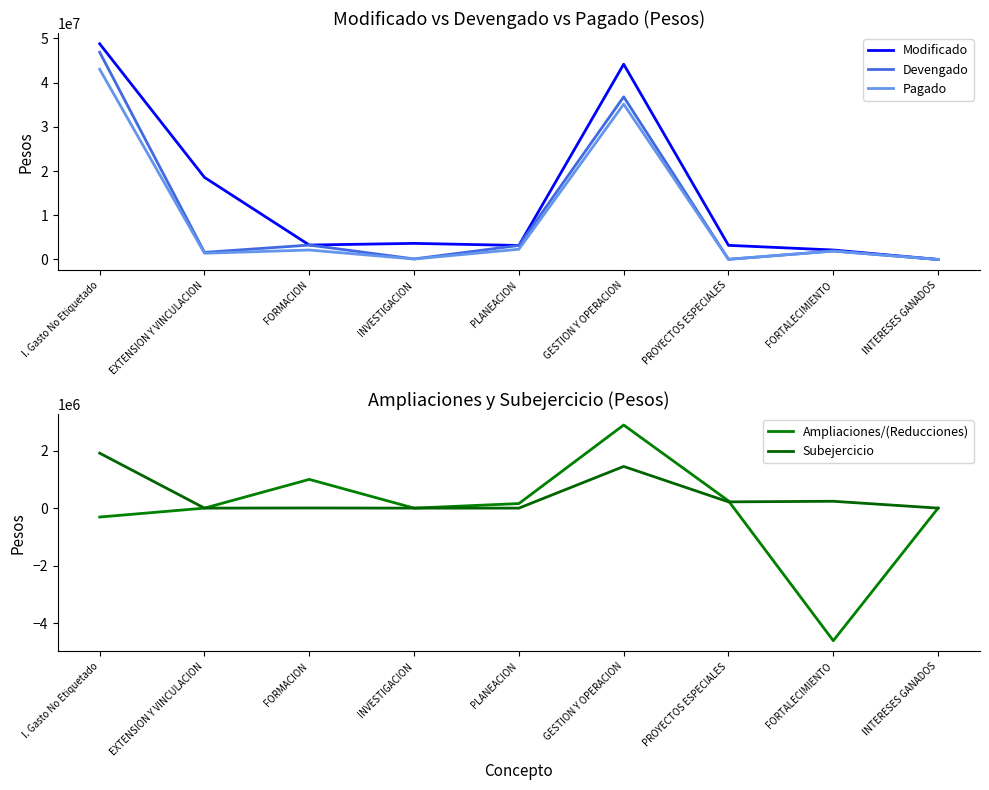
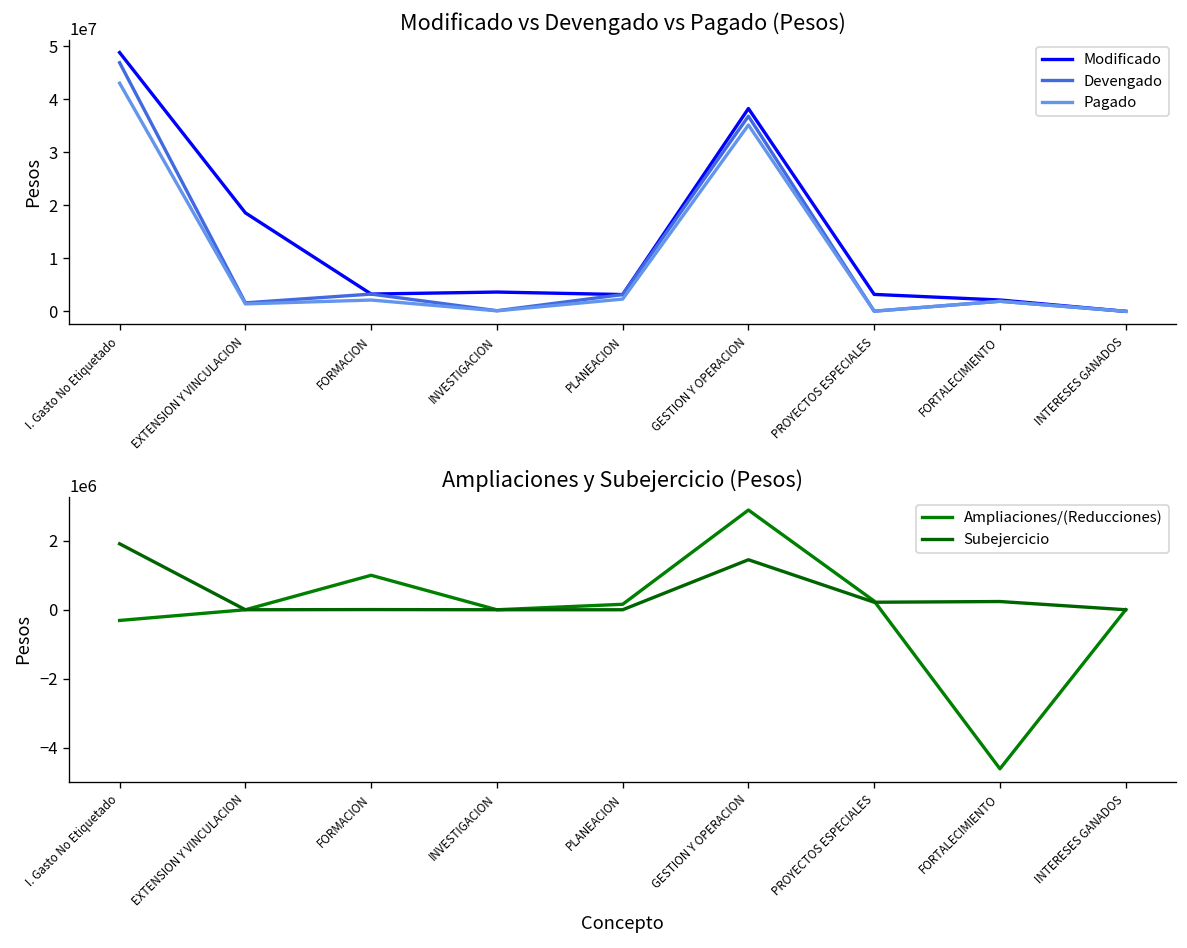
  {
    "Modificado vs Devengado vs Pagado (Pesos)": {
      "Modificado": {
        "I. Gasto No Etiquetado": 49000000,
        "EXTENSION Y VINCULACION": 19000000,
        "INVESTIGACION": 4000000,
-       "GESTION Y OPERACION": 44000000,
+       "GESTION Y OPERACION": 38000000,
        "PROYECTOS ESPECIALES": 3000000
      }
    }
  }
